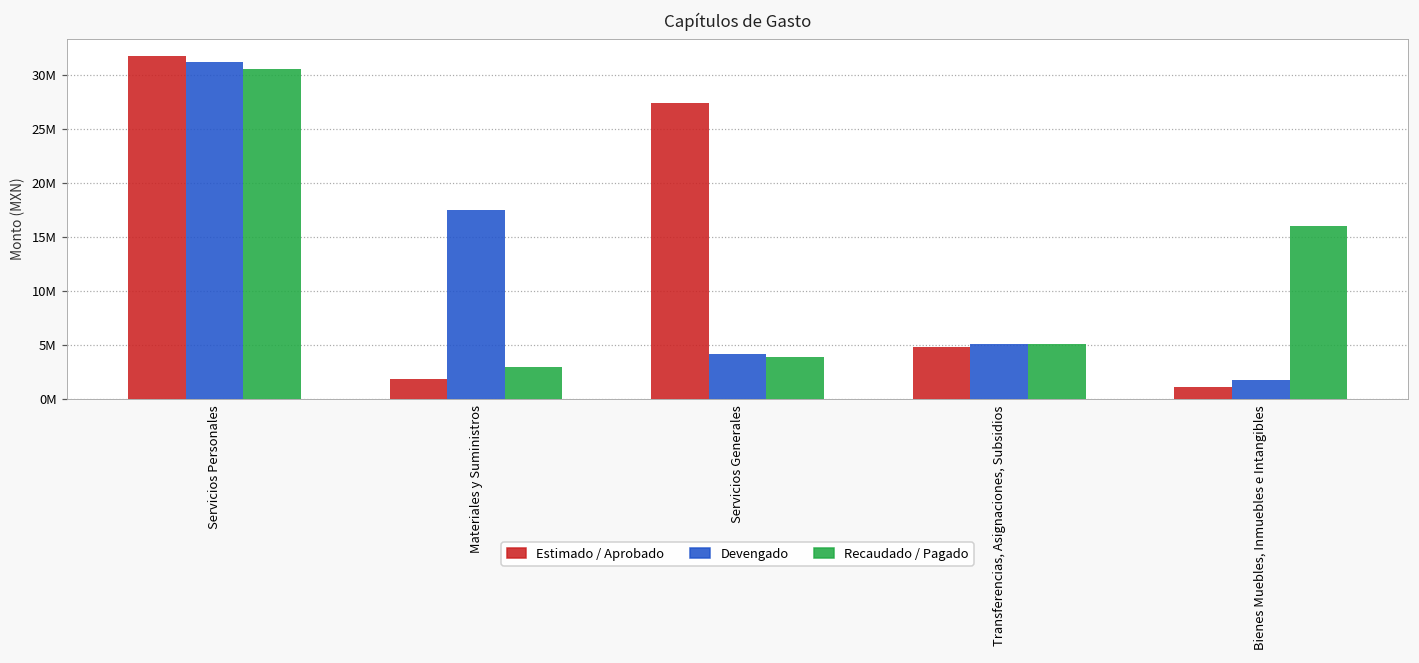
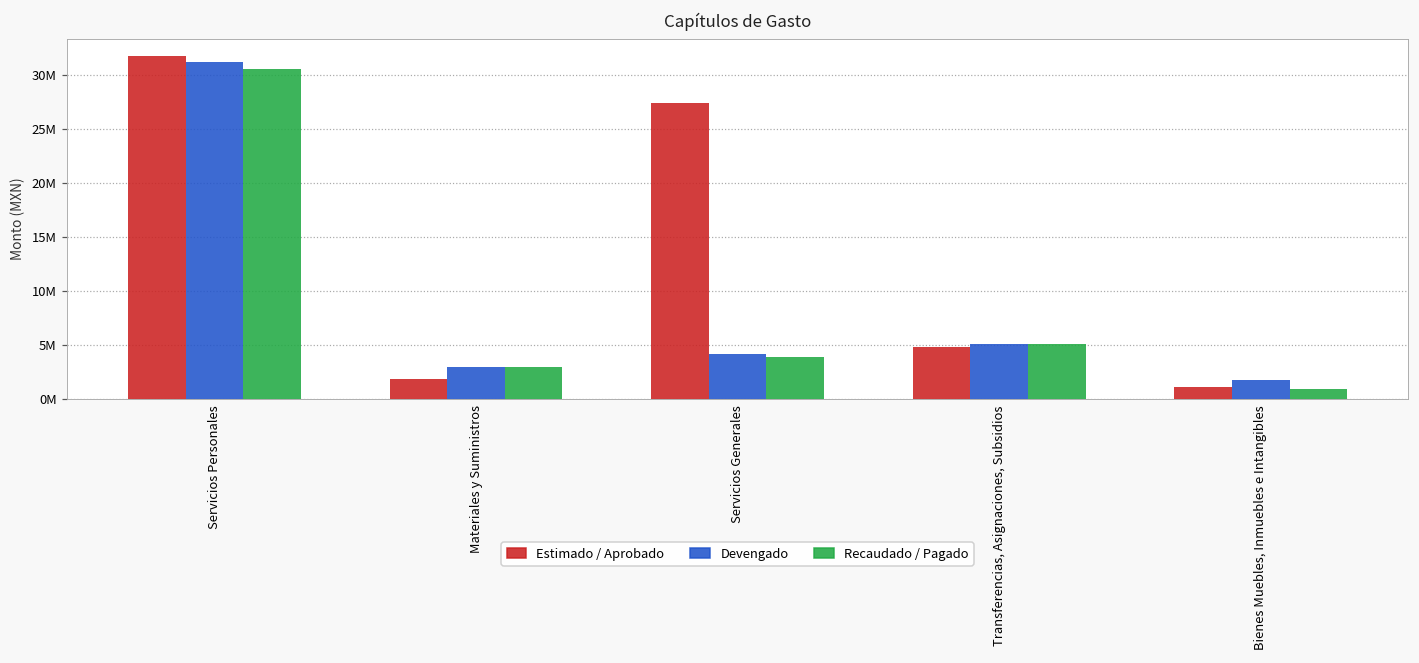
  {
    "Estimado / Aprobado": {
      "Servicios Personales": 32000000,
      "Materiales y Suministros": 2000000,
      "Servicios Generales": 27000000,
      "Transferencias, Asignaciones, Subsidios": 5000000,
      "Bienes Muebles, Inmuebles e Intangibles": 1000000
    },
    "Devengado": {
      "Servicios Personales": 31000000,
-     "Materiales y Suministros": 17000000,
+     "Materiales y Suministros": 3000000,
      "Servicios Generales": 4000000,
      "Transferencias, Asignaciones, Subsidios": 5000000,
      "Bienes Muebles, Inmuebles e Intangibles": 2000000
    },
    "Recaudado / Pagado": {
      "Servicios Personales": 31000000,
      "Materiales y Suministros": 3000000,
      "Servicios Generales": 4000000,
      "Transferencias, Asignaciones, Subsidios": 5000000,
-     "Bienes Muebles, Inmuebles e Intangibles": 16000000
+     "Bienes Muebles, Inmuebles e Intangibles": 1000000
    }
  }
